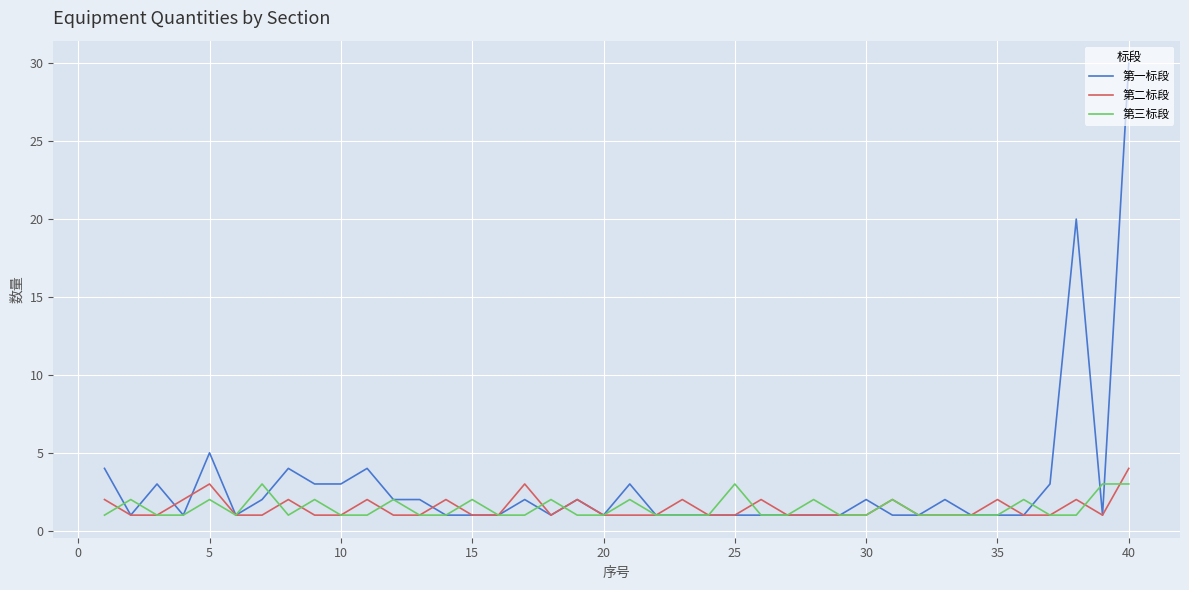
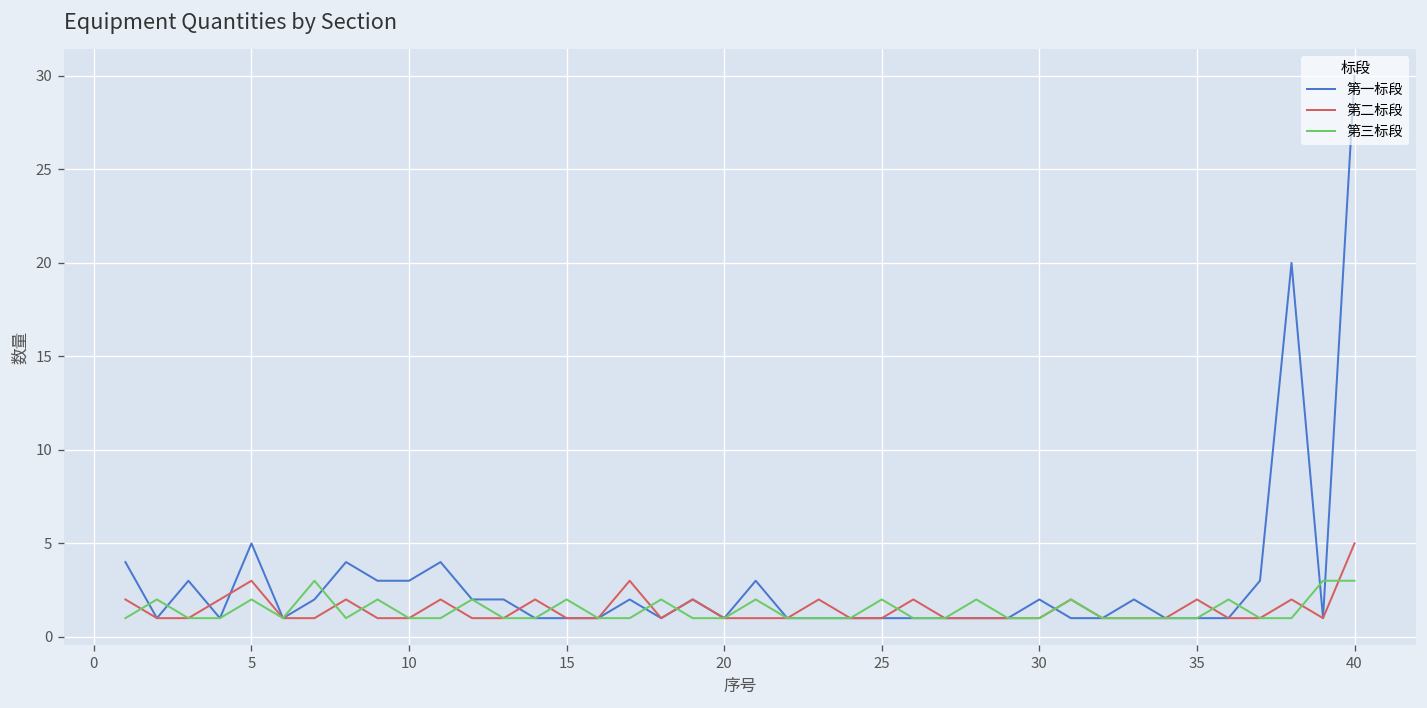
  {
    "第一标段": {
      "5": 5,
      "10": 3,
      "30": 2
    },
    "第二标段": {
      "5": 3,
      "35": 2,
-     "40": 4
+     "40": 5
    },
    "第三标段": {
      "5": 2,
      "15": 2,
-     "25": 3,
+     "25": 2,
      "40": 3
    }
  }
